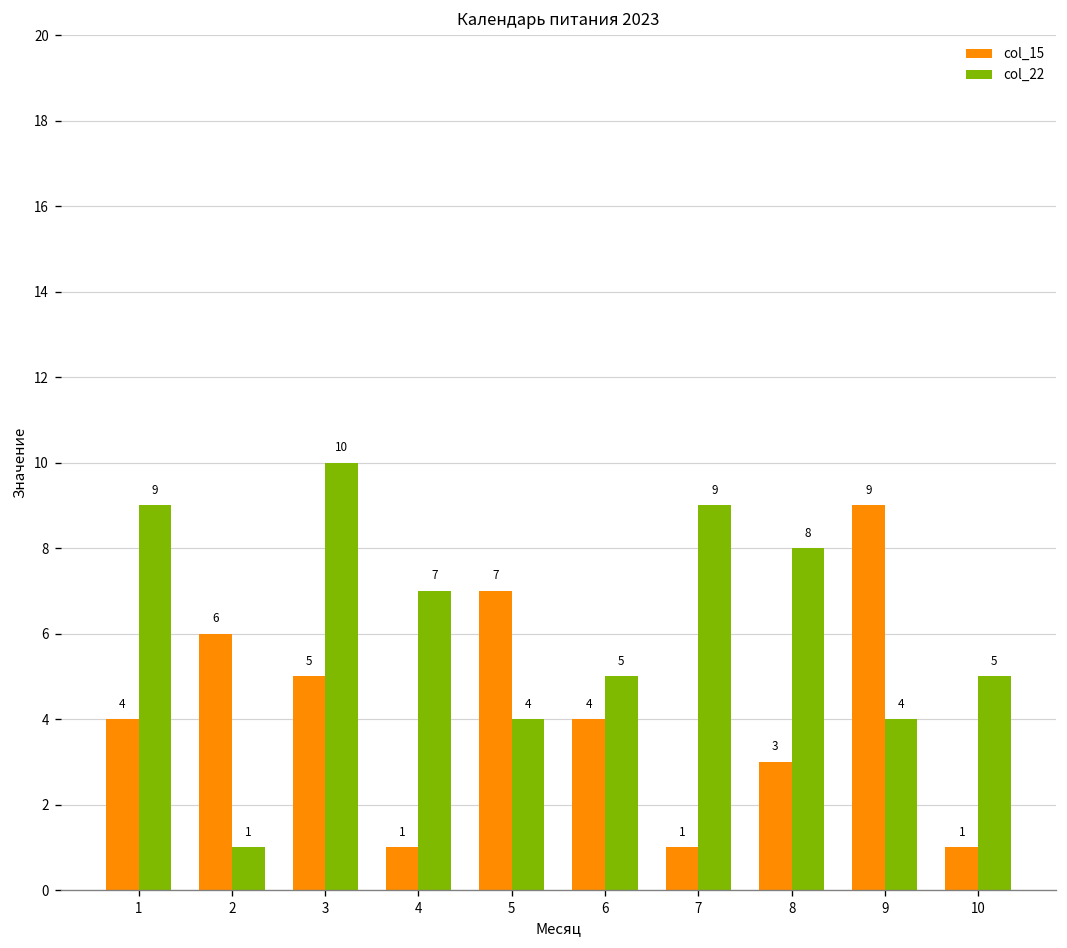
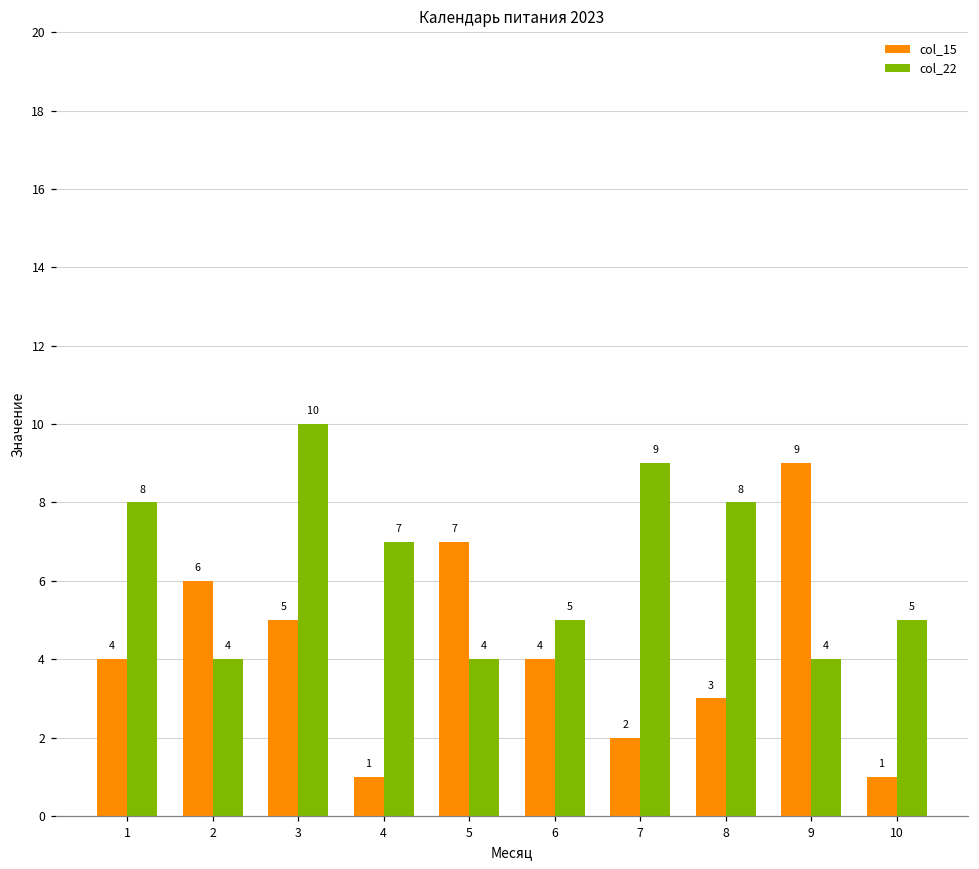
  {
    "col_15": {
      "1": 4,
      "2": 6,
      "3": 5,
      "4": 1,
      "5": 7,
      "6": 4,
-     "7": 1,
+     "7": 2,
      "8": 3,
      "9": 9,
      "10": 1
    },
    "col_22": {
-     "1": 9,
-     "2": 1,
+     "1": 8,
+     "2": 4,
      "3": 10,
      "4": 7,
      "5": 4,
      "6": 5,
      "7": 9,
      "8": 8,
      "9": 4,
      "10": 5
    }
  }
